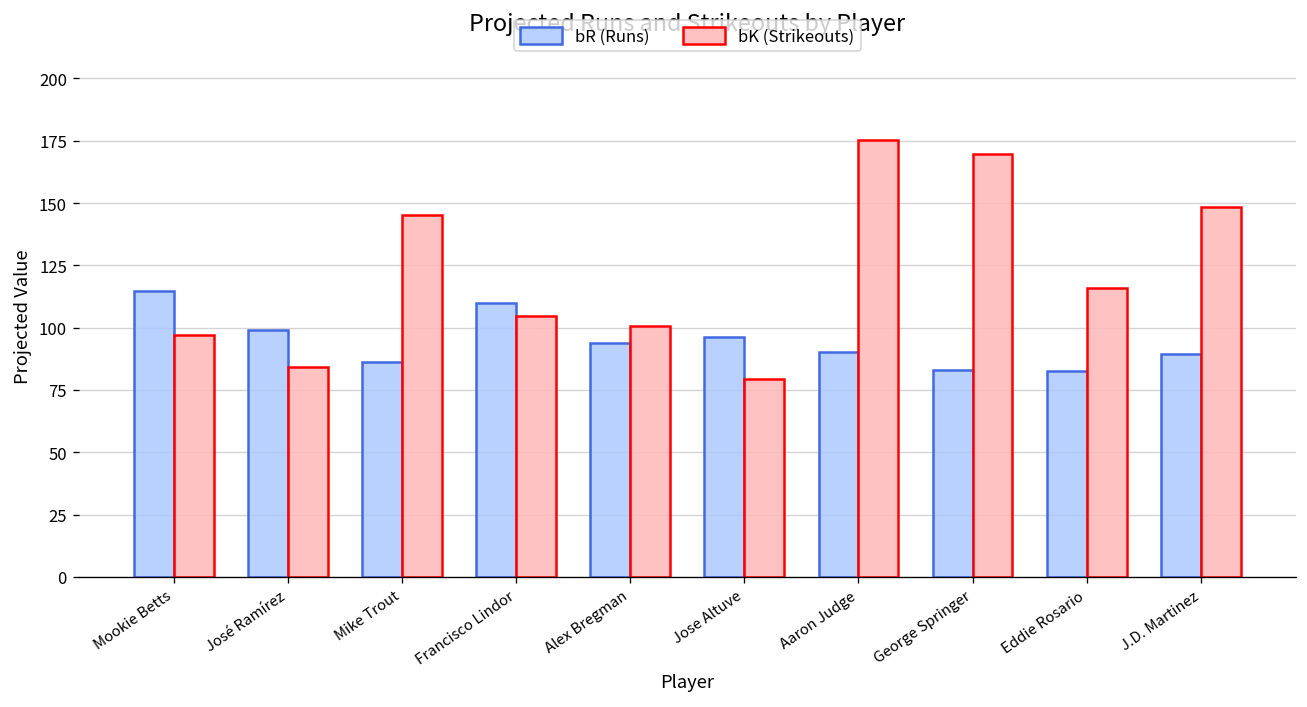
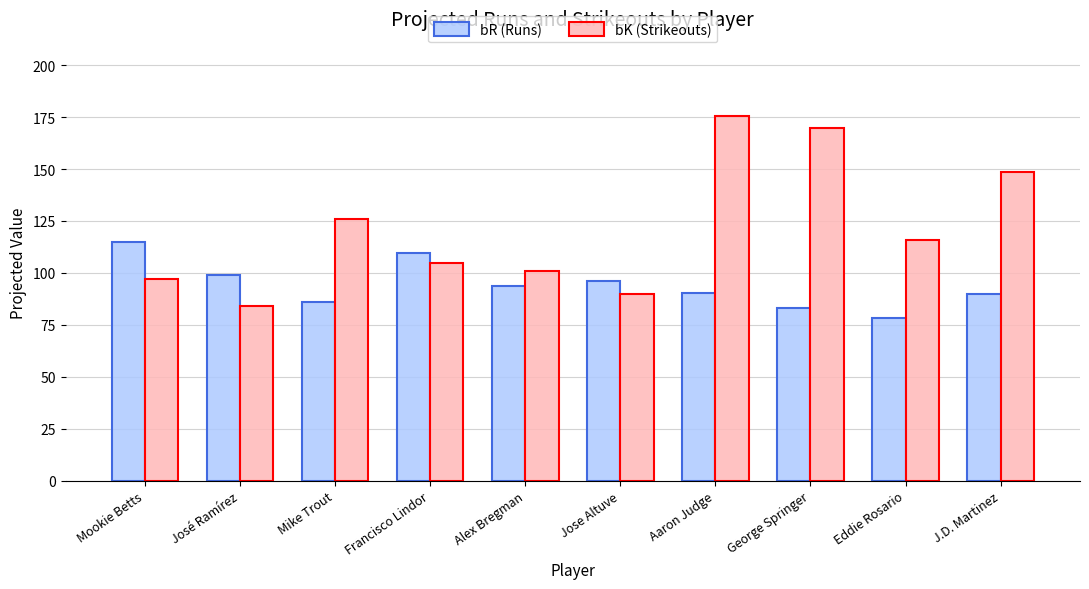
  {
    "bR (Runs)": {
      "Mookie Betts": 115,
      "José Ramírez": 99,
      "Mike Trout": 86,
      "Francisco Lindor": 110,
      "Alex Bregman": 94,
      "Jose Altuve": 96,
      "Aaron Judge": 90,
      "George Springer": 83,
-     "Eddie Rosario": 83,
+     "Eddie Rosario": 78,
      "J.D. Martinez": 90
    },
    "bK (Strikeouts)": {
      "Mookie Betts": 97,
      "José Ramírez": 84,
-     "Mike Trout": 145,
+     "Mike Trout": 126,
      "Francisco Lindor": 105,
      "Alex Bregman": 101,
-     "Jose Altuve": 79,
+     "Jose Altuve": 90,
      "Aaron Judge": 175,
      "George Springer": 170,
      "Eddie Rosario": 116,
      "J.D. Martinez": 148
    }
  }
